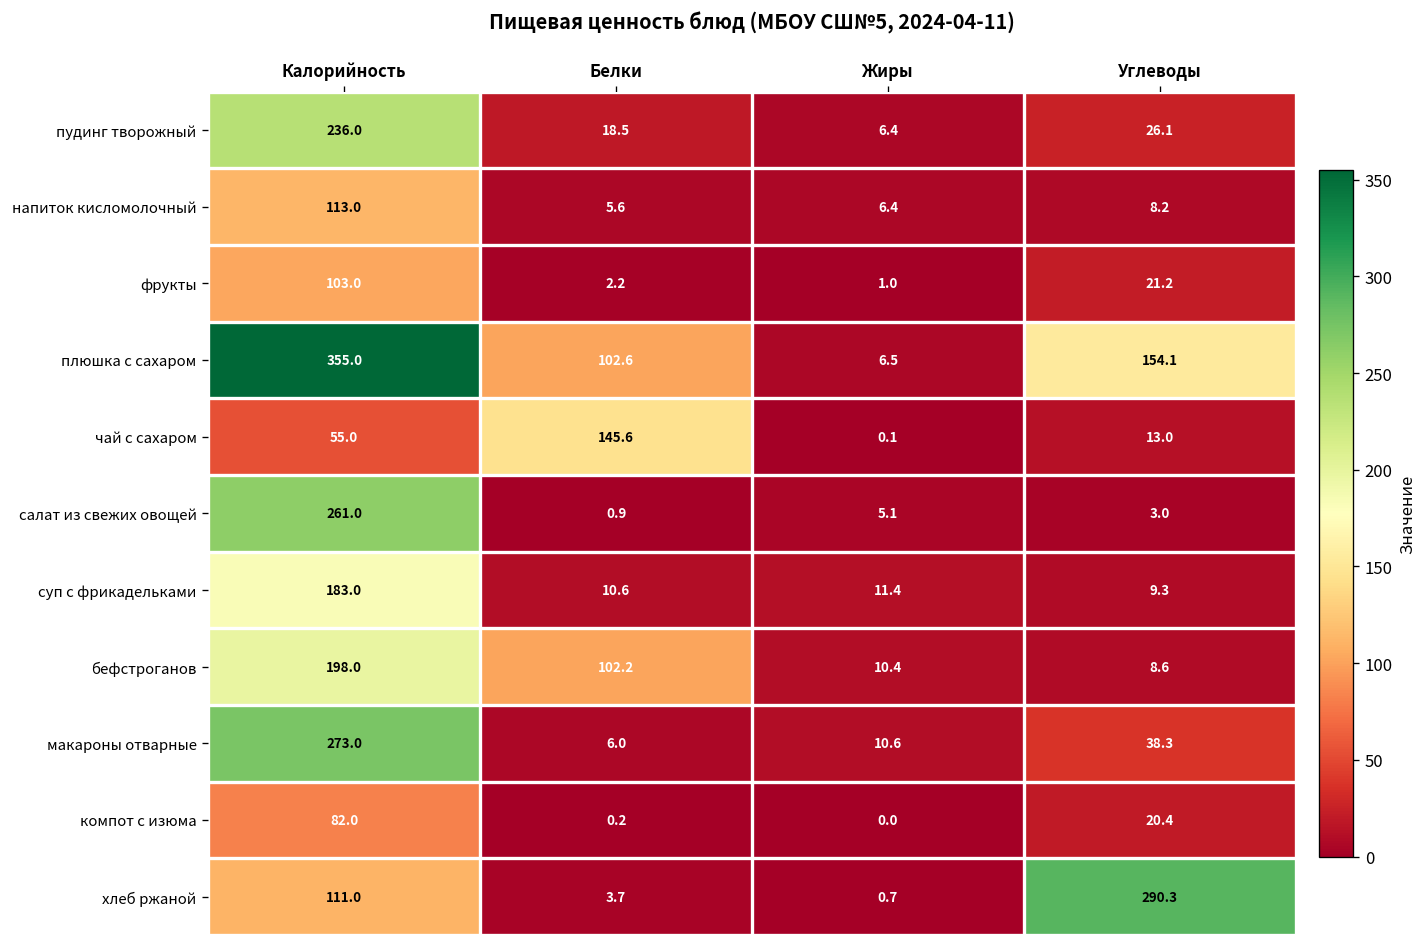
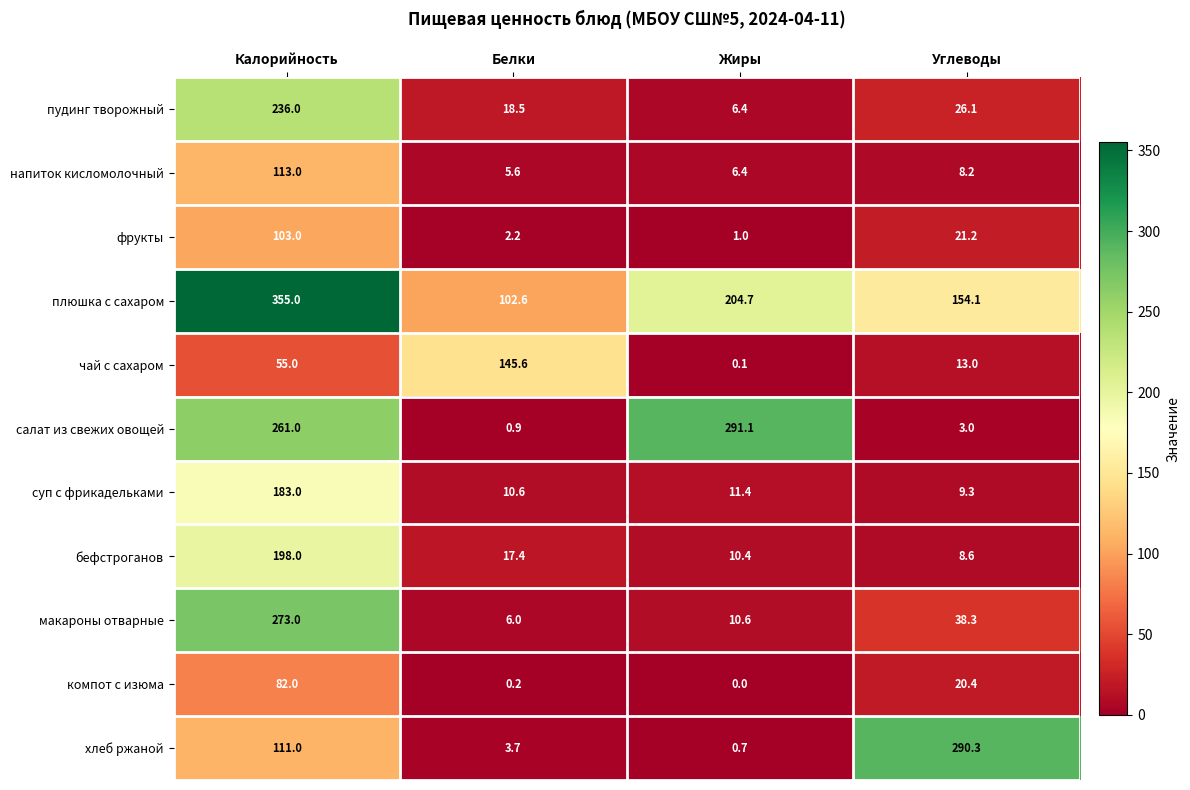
  {
    "пудинг творожный": {
      "Калорийность": 236.0,
      "Белки": 18.5,
      "Жиры": 6.4,
      "Углеводы": 26.1
    },
    "напиток кисломолочный": {
      "Калорийность": 113.0,
      "Белки": 5.6,
      "Жиры": 6.4,
      "Углеводы": 8.2
    },
    "фрукты": {
      "Калорийность": 103.0,
      "Белки": 2.2,
      "Жиры": 1.0,
      "Углеводы": 21.2
    },
    "плюшка с сахаром": {
      "Калорийность": 355.0,
      "Белки": 102.6,
-     "Жиры": 6.5,
+     "Жиры": 204.7,
      "Углеводы": 154.1
    },
    "чай с сахаром": {
      "Калорийность": 55.0,
      "Белки": 145.6,
      "Жиры": 0.1,
      "Углеводы": 13.0
    },
    "салат из свежих овощей": {
      "Калорийность": 261.0,
      "Белки": 0.9,
-     "Жиры": 5.1,
+     "Жиры": 291.1,
      "Углеводы": 3.0
    },
    "суп с фрикадельками": {
      "Калорийность": 183.0,
      "Белки": 10.6,
      "Жиры": 11.4,
      "Углеводы": 9.3
    },
    "бефстроганов": {
      "Калорийность": 198.0,
-     "Белки": 102.2,
+     "Белки": 17.4,
      "Жиры": 10.4,
      "Углеводы": 8.6
    },
    "макароны отварные": {
      "Калорийность": 273.0,
      "Белки": 6.0,
      "Жиры": 10.6,
      "Углеводы": 38.3
    },
    "компот с изюма": {
      "Калорийность": 82.0,
      "Белки": 0.2,
      "Жиры": 0.0,
      "Углеводы": 20.4
    },
    "хлеб ржаной": {
      "Калорийность": 111.0,
      "Белки": 3.7,
      "Жиры": 0.7,
      "Углеводы": 290.3
    }
  }
